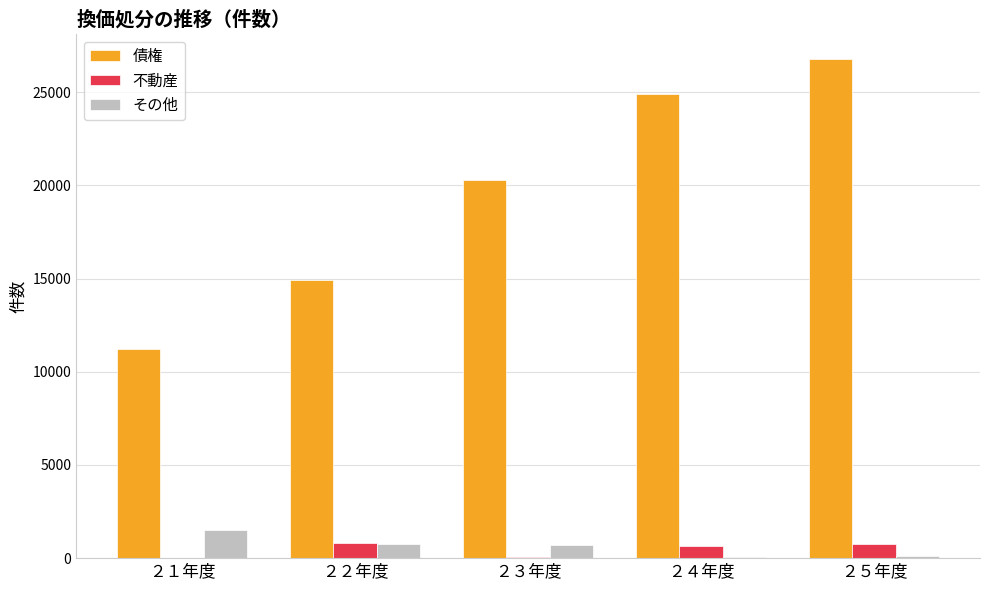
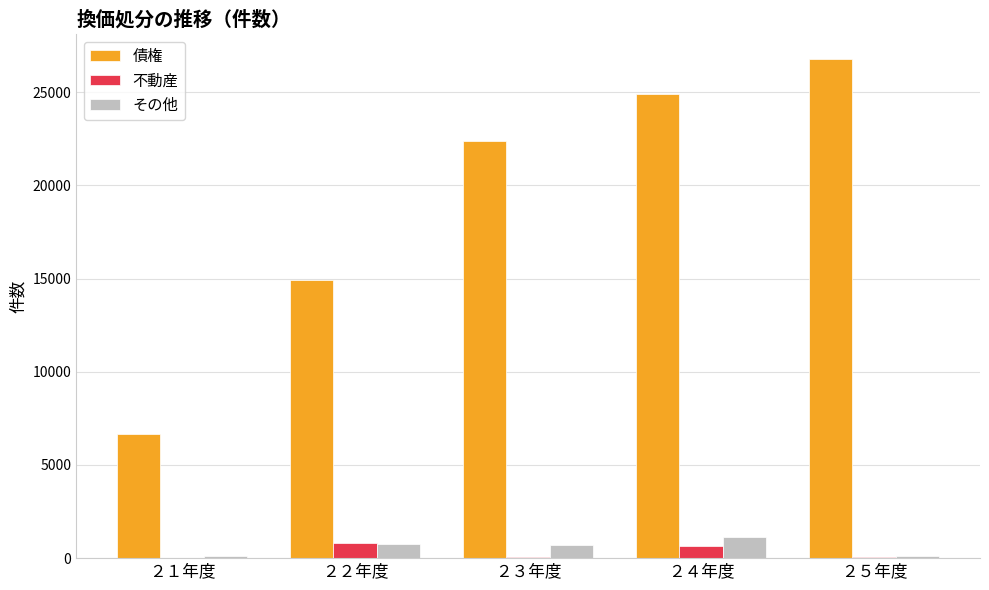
  {
    "債権": {
-     "２１年度": 11200,
+     "２１年度": 6700,
      "２２年度": 14900,
-     "２３年度": 20300,
+     "２３年度": 22400,
      "２４年度": 24900,
      "２５年度": 26800
    },
    "不動産": {
      "２２年度": 800,
      "２４年度": 700,
-     "２５年度": 700
+     "２５年度": 100
    },
    "その他": {
-     "２１年度": 1500,
+     "２１年度": 100,
      "２２年度": 800,
      "２３年度": 700,
-     "２４年度": 100,
+     "２４年度": 1100,
      "２５年度": 100
    }
  }
